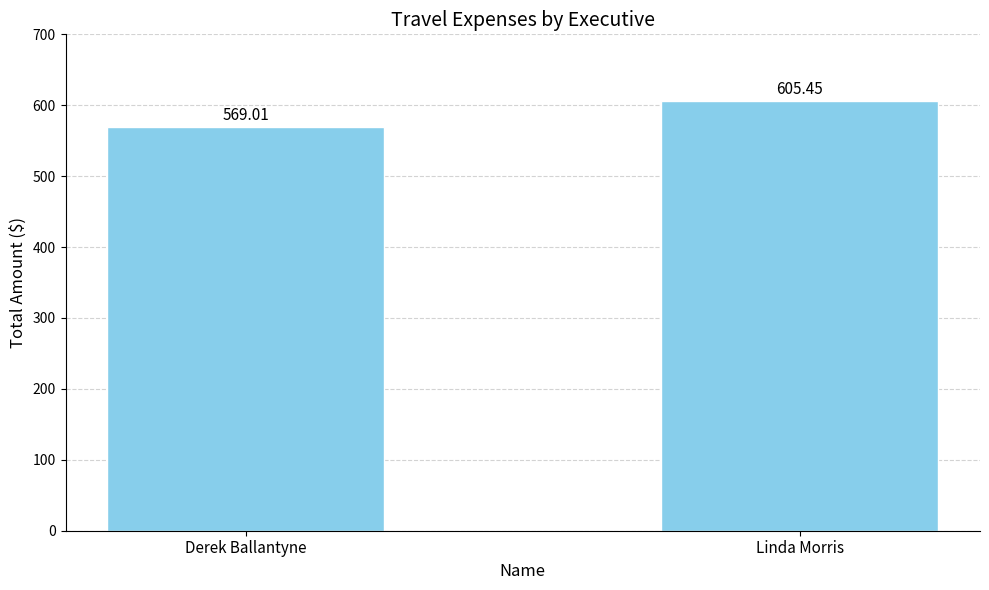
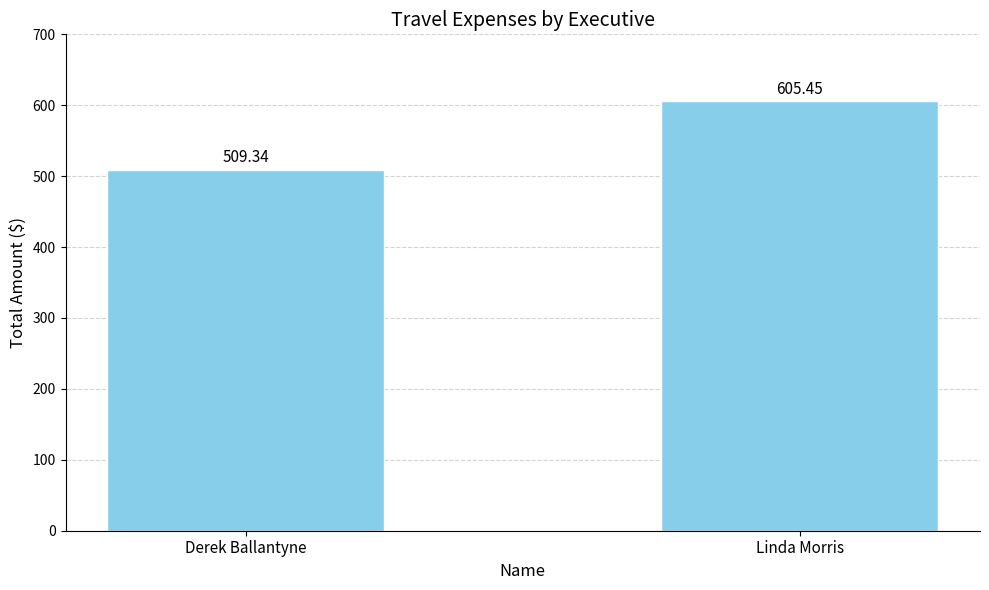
  {
-   "Derek Ballantyne": 569.01,
+   "Derek Ballantyne": 509.34,
    "Linda Morris": 605.45
  }
